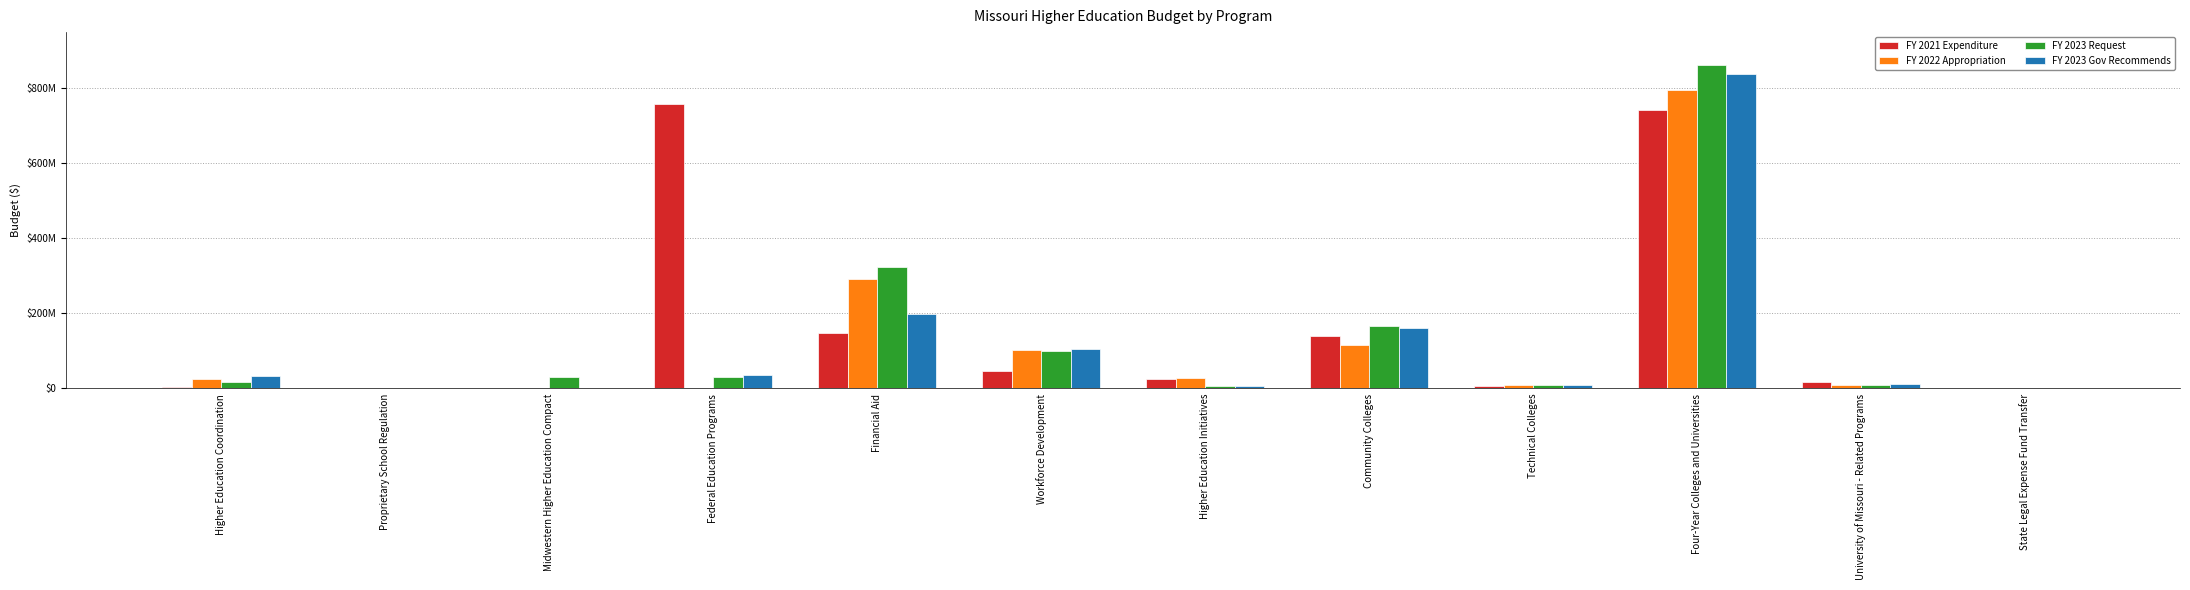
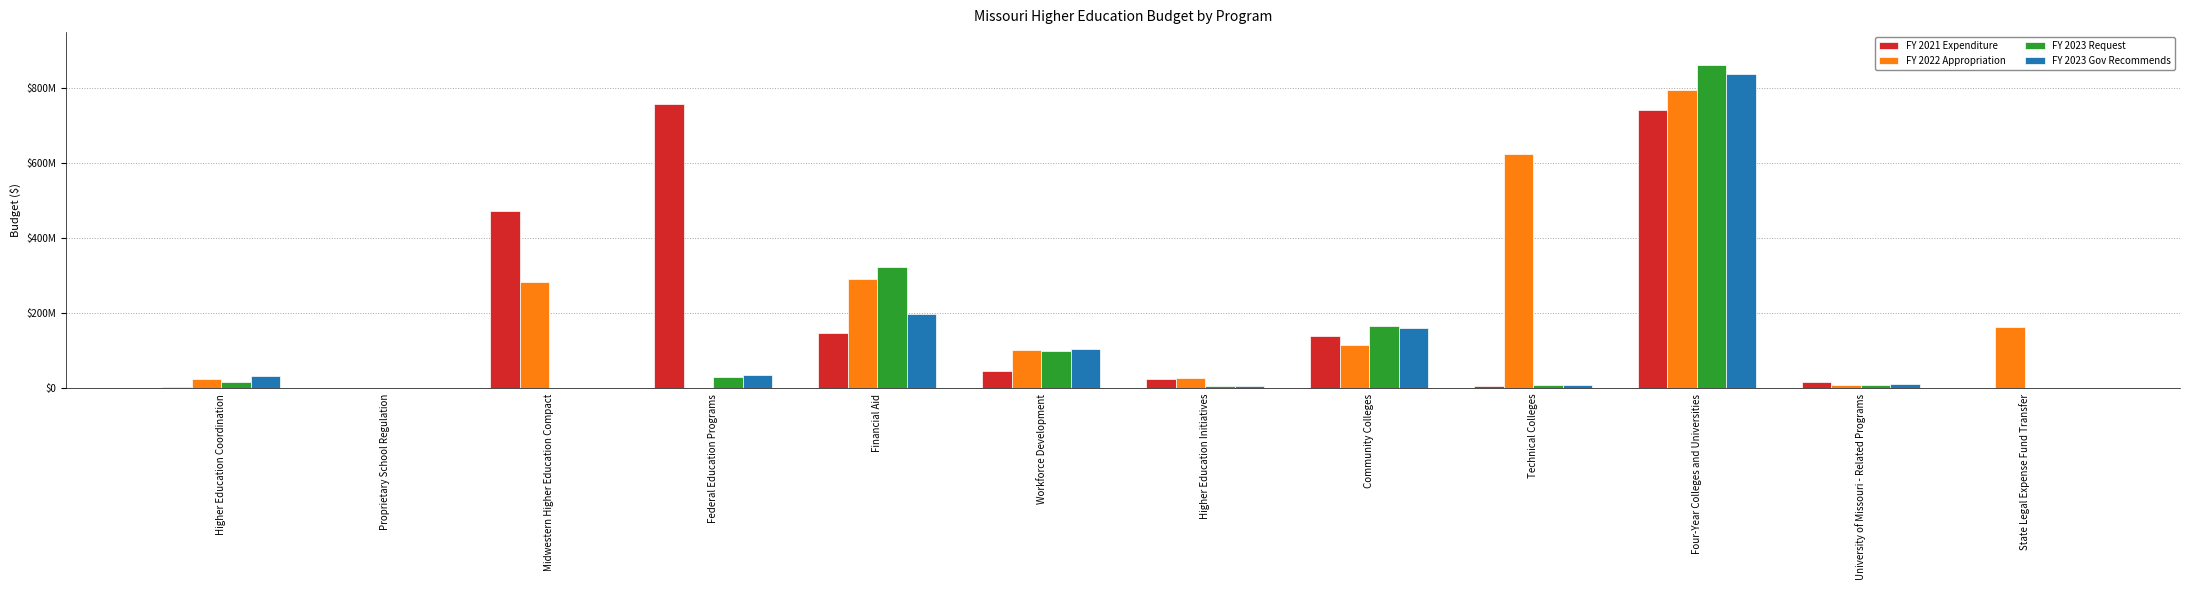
  {
    "FY 2021 Expenditure": {
-     "Midwestern Higher Education Compact": "$0",
+     "Midwestern Higher Education Compact": "$470000000",
      "Federal Education Programs": "$760000000",
      "Financial Aid": "$150000000",
      "Workforce Development": "$50000000",
      "Higher Education Initiatives": "$20000000",
      "Community Colleges": "$140000000",
      "Four-Year Colleges and Universities": "$740000000",
      "University of Missouri - Related Programs": "$20000000",
      "State Legal Expense Fund Transfer": "$0"
    },
    "FY 2022 Appropriation": {
      "Higher Education Coordination": "$20000000",
-     "Midwestern Higher Education Compact": "$0",
+     "Midwestern Higher Education Compact": "$280000000",
      "Financial Aid": "$290000000",
      "Workforce Development": "$100000000",
      "Higher Education Initiatives": "$30000000",
      "Community Colleges": "$120000000",
-     "Technical Colleges": "$10000000",
+     "Technical Colleges": "$620000000",
      "Four-Year Colleges and Universities": "$800000000",
      "University of Missouri - Related Programs": "$10000000",
-     "State Legal Expense Fund Transfer": "$0"
+     "State Legal Expense Fund Transfer": "$160000000"
    },
    "FY 2023 Request": {
      "Higher Education Coordination": "$20000000",
-     "Midwestern Higher Education Compact": "$30000000",
+     "Midwestern Higher Education Compact": "$0",
      "Federal Education Programs": "$30000000",
      "Financial Aid": "$320000000",
      "Workforce Development": "$100000000",
      "Community Colleges": "$170000000",
      "Technical Colleges": "$10000000",
      "Four-Year Colleges and Universities": "$860000000",
      "University of Missouri - Related Programs": "$10000000"
    },
    "FY 2023 Gov Recommends": {
      "Higher Education Coordination": "$30000000",
      "Federal Education Programs": "$40000000",
      "Financial Aid": "$200000000",
      "Workforce Development": "$100000000",
      "Community Colleges": "$160000000",
      "Technical Colleges": "$10000000",
      "Four-Year Colleges and Universities": "$840000000",
      "University of Missouri - Related Programs": "$10000000"
    }
  }
